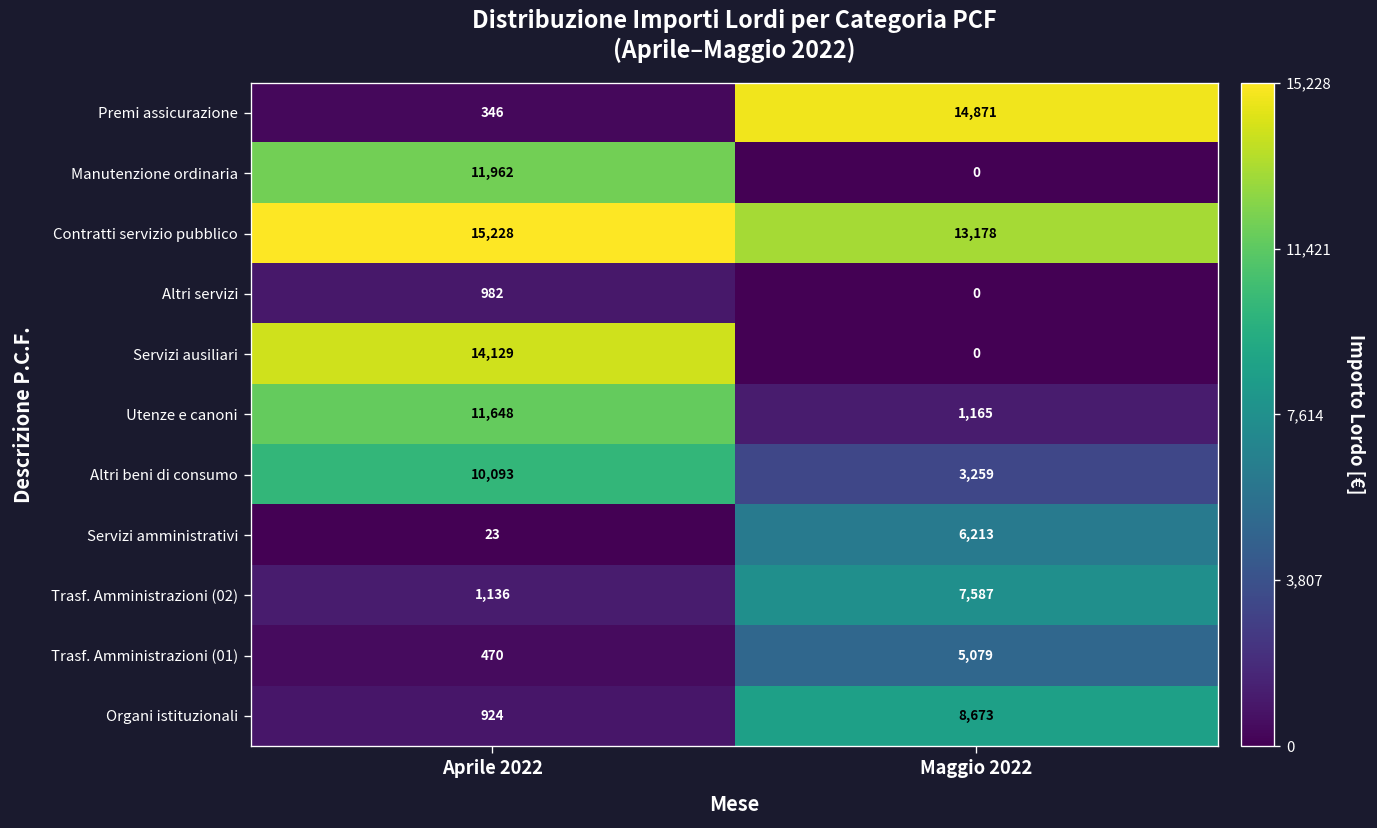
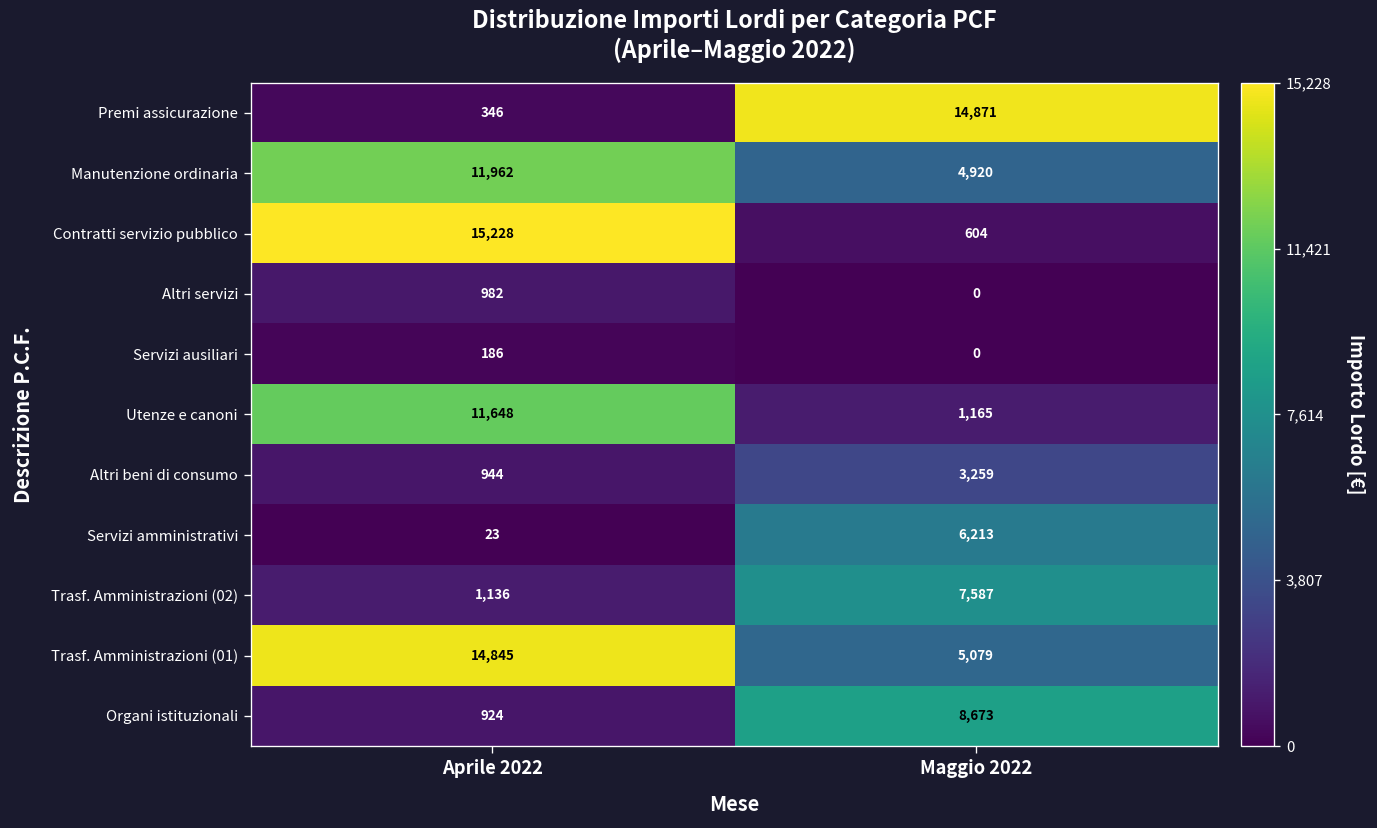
  {
    "Premi assicurazione": {
      "Aprile 2022": "346",
      "Maggio 2022": "14,871"
    },
    "Manutenzione ordinaria": {
      "Aprile 2022": "11,962",
-     "Maggio 2022": "0"
+     "Maggio 2022": "4,920"
    },
    "Contratti servizio pubblico": {
      "Aprile 2022": "15,228",
-     "Maggio 2022": "13,178"
+     "Maggio 2022": "604"
    },
    "Altri servizi": {
      "Aprile 2022": "982",
      "Maggio 2022": "0"
    },
    "Servizi ausiliari": {
-     "Aprile 2022": "14,129",
+     "Aprile 2022": "186",
      "Maggio 2022": "0"
    },
    "Utenze e canoni": {
      "Aprile 2022": "11,648",
      "Maggio 2022": "1,165"
    },
    "Altri beni di consumo": {
-     "Aprile 2022": "10,093",
+     "Aprile 2022": "944",
      "Maggio 2022": "3,259"
    },
    "Servizi amministrativi": {
      "Aprile 2022": "23",
      "Maggio 2022": "6,213"
    },
    "Trasf. Amministrazioni (02)": {
      "Aprile 2022": "1,136",
      "Maggio 2022": "7,587"
    },
    "Trasf. Amministrazioni (01)": {
-     "Aprile 2022": "470",
+     "Aprile 2022": "14,845",
      "Maggio 2022": "5,079"
    },
    "Organi istituzionali": {
      "Aprile 2022": "924",
      "Maggio 2022": "8,673"
    }
  }
